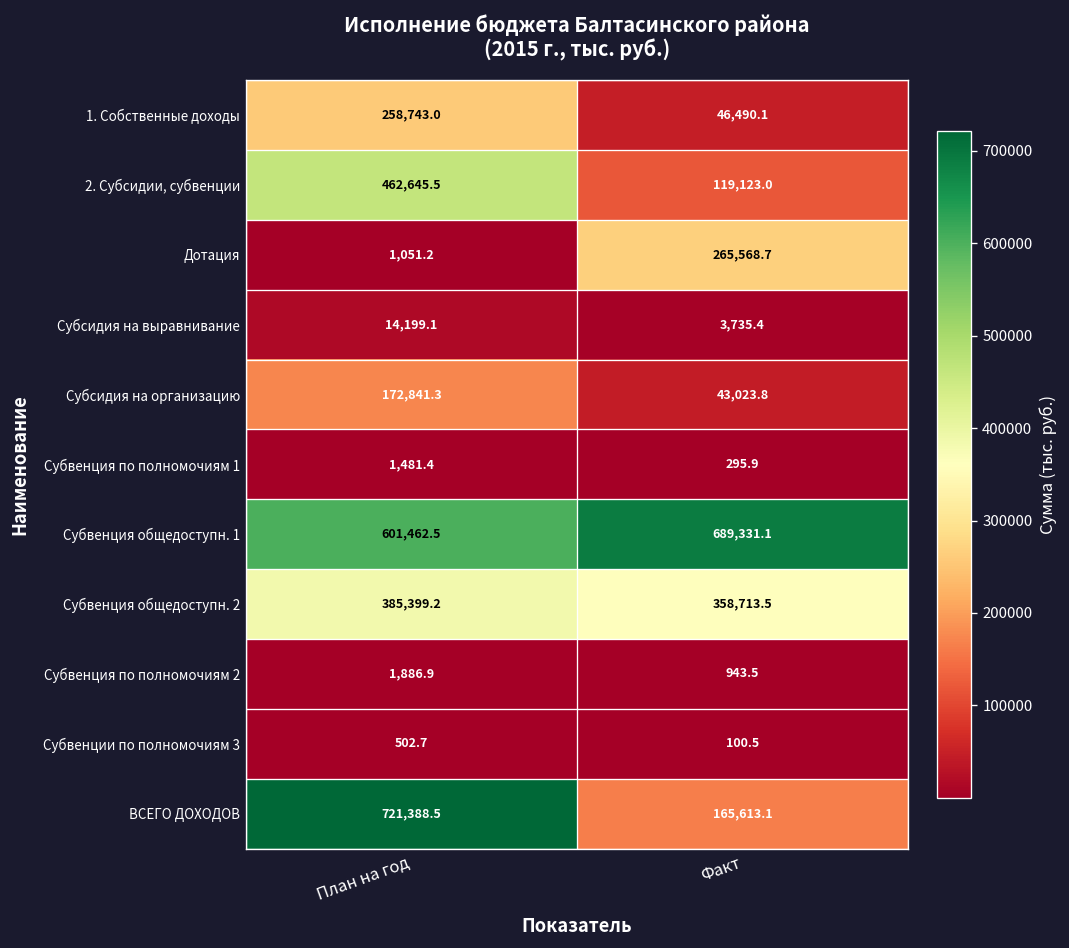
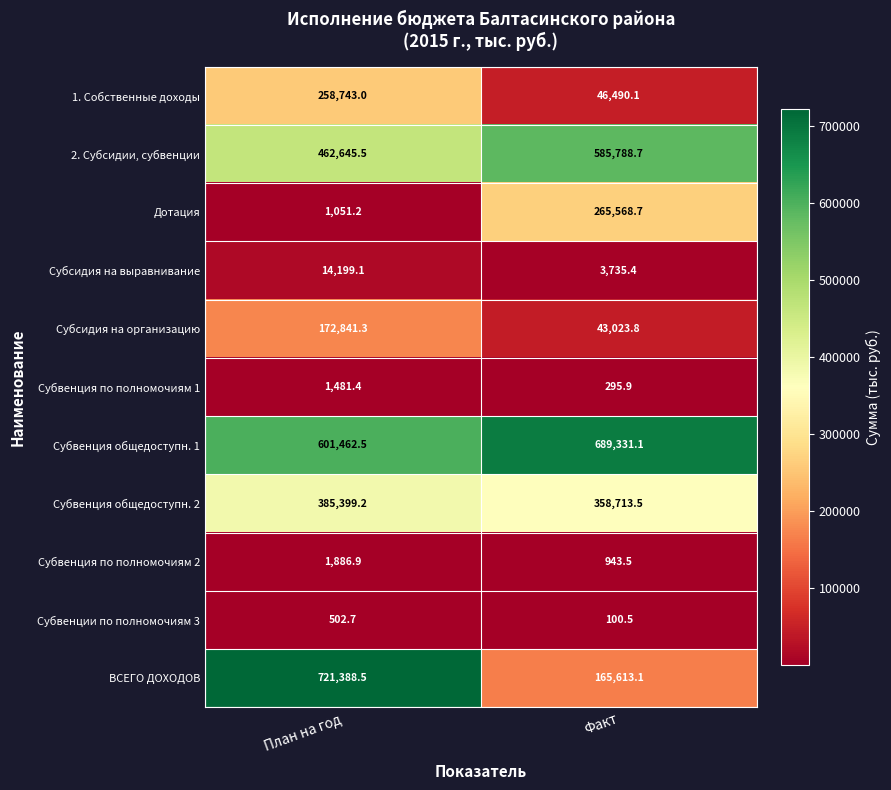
  {
    "1. Собственные доходы": {
      "План на год": "258,743.0",
      "Факт": "46,490.1"
    },
    "2. Субсидии, субвенции": {
      "План на год": "462,645.5",
-     "Факт": "119,123.0"
+     "Факт": "585,788.7"
    },
    "Дотация": {
      "План на год": "1,051.2",
      "Факт": "265,568.7"
    },
    "Субсидия на выравнивание": {
      "План на год": "14,199.1",
      "Факт": "3,735.4"
    },
    "Субсидия на организацию": {
      "План на год": "172,841.3",
      "Факт": "43,023.8"
    },
    "Субвенция по полномочиям 1": {
      "План на год": "1,481.4",
      "Факт": "295.9"
    },
    "Субвенция общедоступн. 1": {
      "План на год": "601,462.5",
      "Факт": "689,331.1"
    },
    "Субвенция общедоступн. 2": {
      "План на год": "385,399.2",
      "Факт": "358,713.5"
    },
    "Субвенция по полномочиям 2": {
      "План на год": "1,886.9",
      "Факт": "943.5"
    },
    "Субвенции по полномочиям 3": {
      "План на год": "502.7",
      "Факт": "100.5"
    },
    "ВСЕГО ДОХОДОВ": {
      "План на год": "721,388.5",
      "Факт": "165,613.1"
    }
  }
